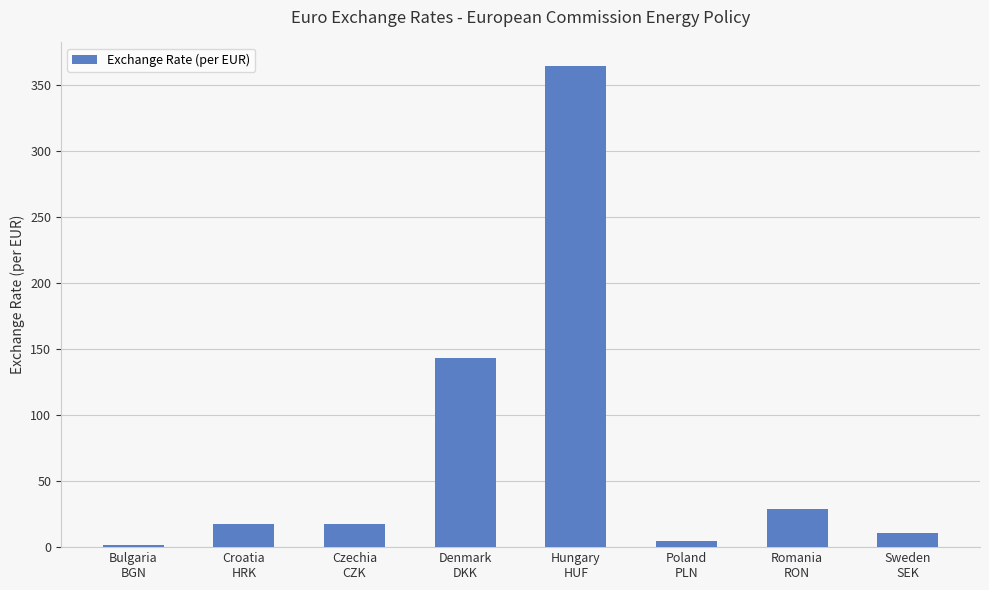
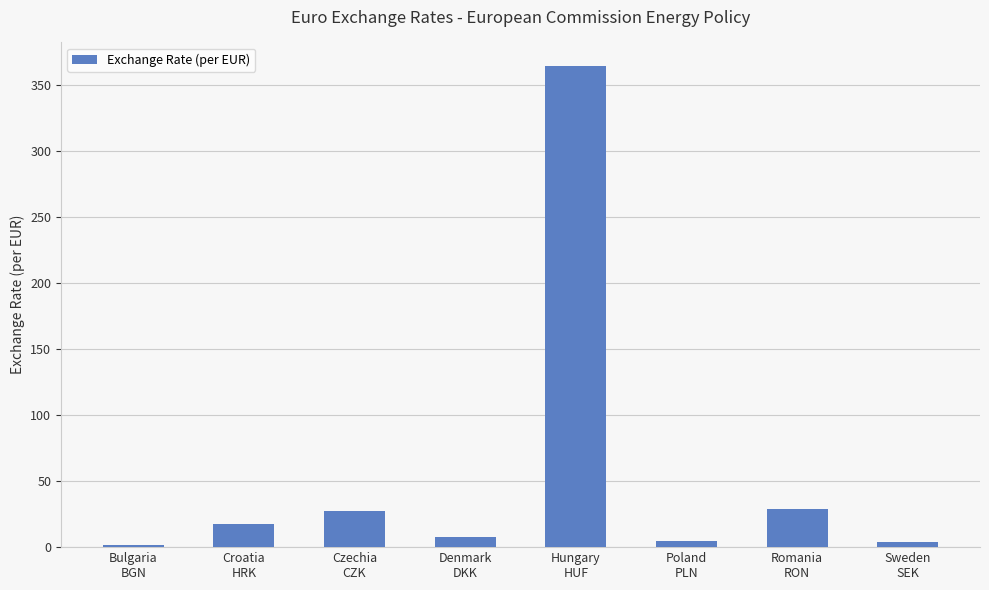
  {
    "Bulgaria BGN": 2,
    "Croatia HRK": 18,
-   "Czechia CZK": 18,
-   "Denmark DKK": 143,
+   "Czechia CZK": 27,
+   "Denmark DKK": 7,
    "Hungary HUF": 364,
    "Poland PLN": 5,
    "Romania RON": 29,
-   "Sweden SEK": 11
+   "Sweden SEK": 4
  }
